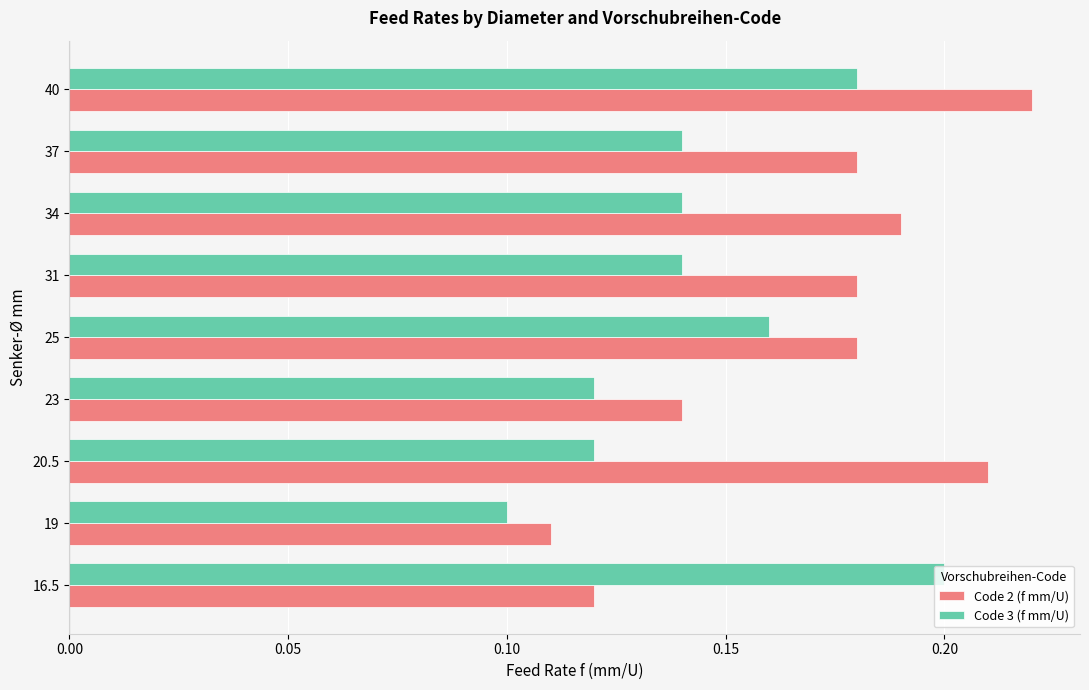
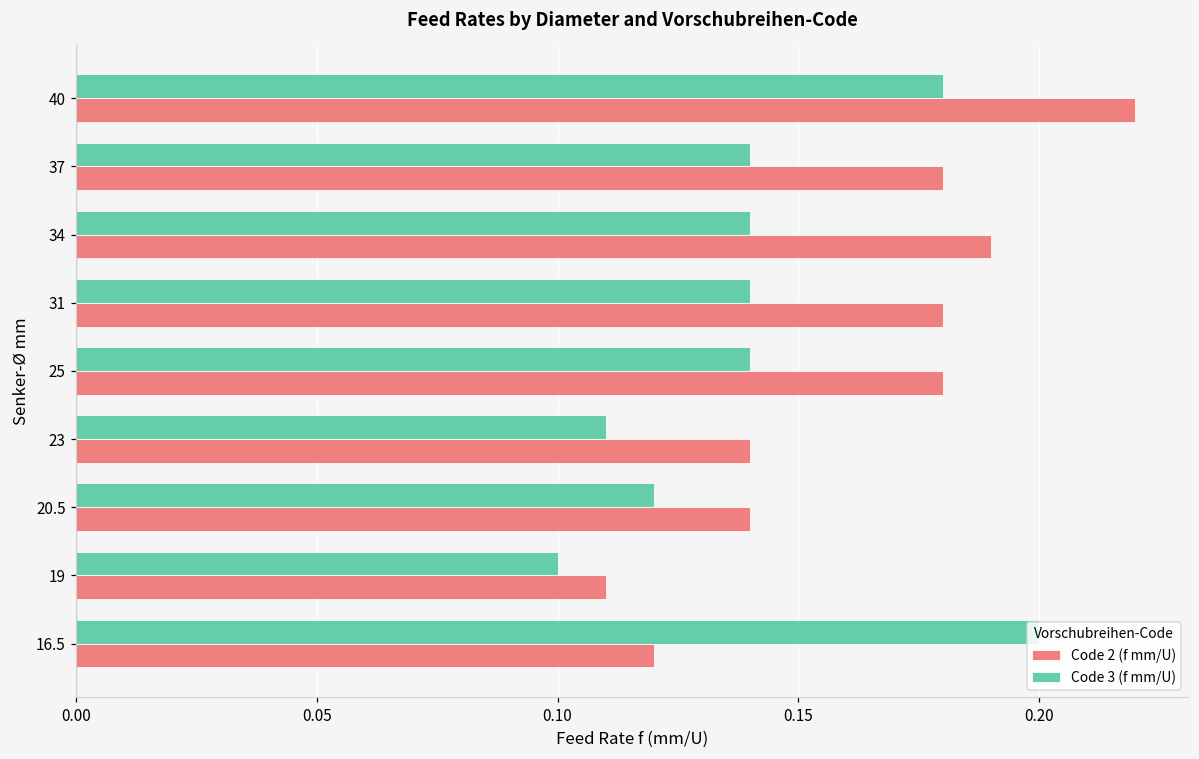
  {
    "Code 2 (f mm/U)": {
      "40": 0.22,
      "37": 0.18,
      "34": 0.19,
      "31": 0.18,
      "25": 0.18,
      "23": 0.14,
-     "20.5": 0.21,
+     "20.5": 0.14,
      "19": 0.11,
      "16.5": 0.12
    },
    "Code 3 (f mm/U)": {
      "40": 0.18,
      "37": 0.14,
      "34": 0.14,
      "31": 0.14,
-     "25": 0.16,
-     "23": 0.12,
+     "25": 0.14,
+     "23": 0.11,
      "20.5": 0.12,
      "19": 0.10
    }
  }
